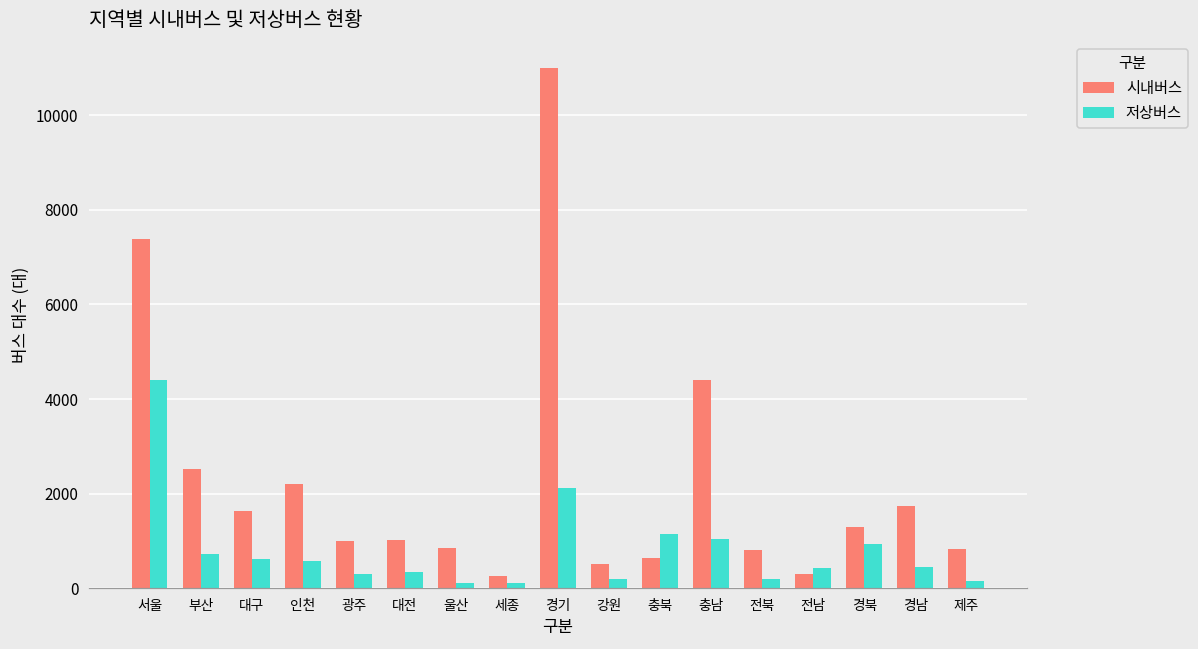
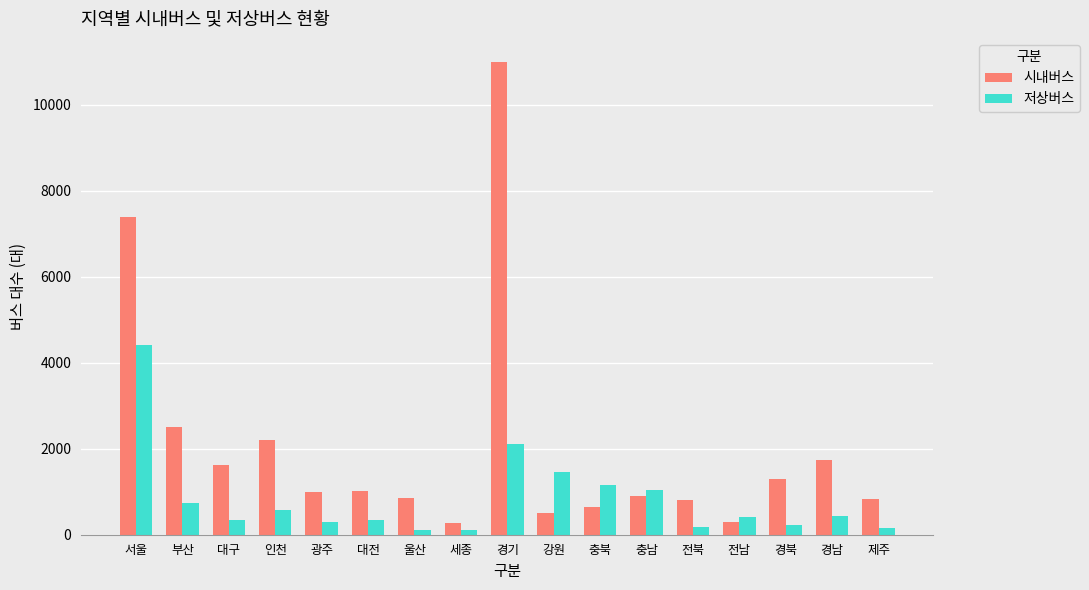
  {
    "시내버스": {
      "서울": 7400,
      "부산": 2500,
      "대구": 1600,
      "인천": 2200,
      "광주": 1000,
      "대전": 1000,
      "울산": 800,
      "세종": 300,
      "경기": 11000,
      "강원": 500,
      "충북": 600,
-     "충남": 4400,
+     "충남": 900,
      "전북": 800,
      "전남": 300,
      "경북": 1300,
      "경남": 1700,
      "제주": 800
    },
    "저상버스": {
      "서울": 4400,
      "부산": 700,
-     "대구": 600,
+     "대구": 300,
      "인천": 600,
      "광주": 300,
      "대전": 300,
      "울산": 100,
      "세종": 100,
      "경기": 2100,
-     "강원": 200,
+     "강원": 1500,
      "충북": 1200,
      "충남": 1000,
      "전북": 200,
      "전남": 400,
-     "경북": 900,
+     "경북": 200,
      "경남": 400,
      "제주": 100
    }
  }
